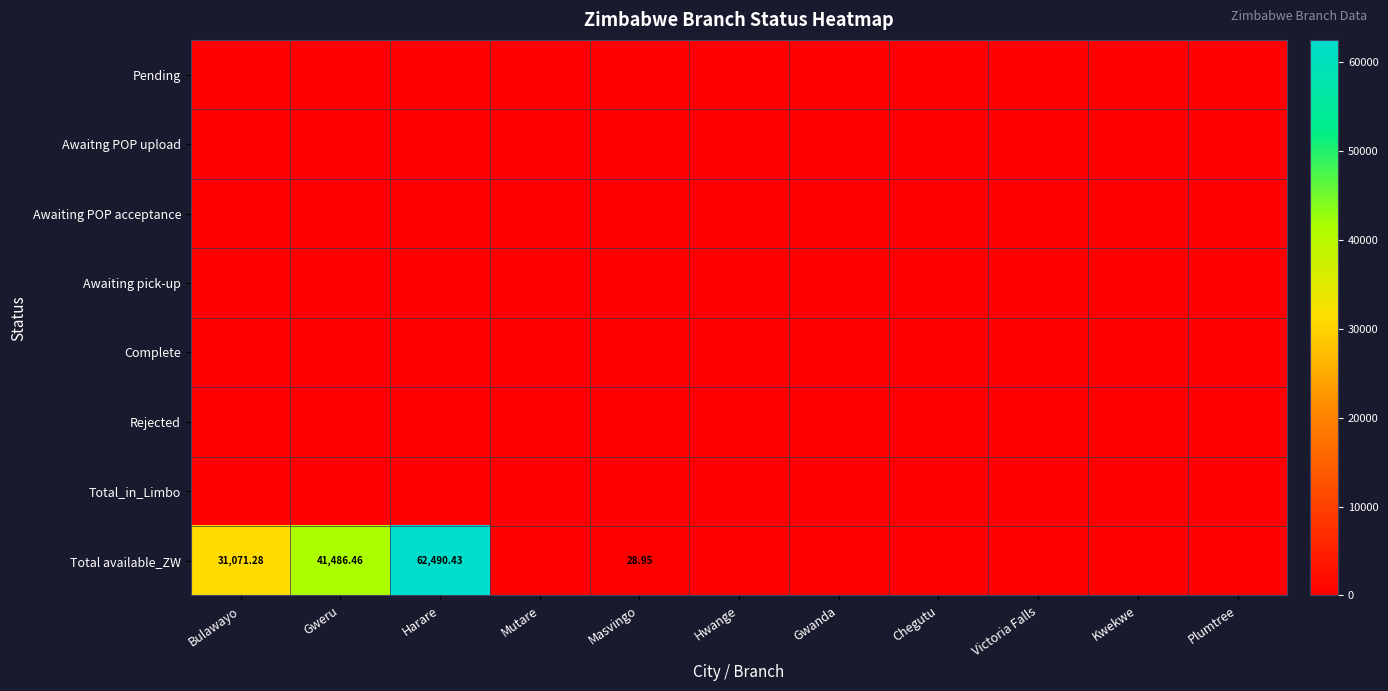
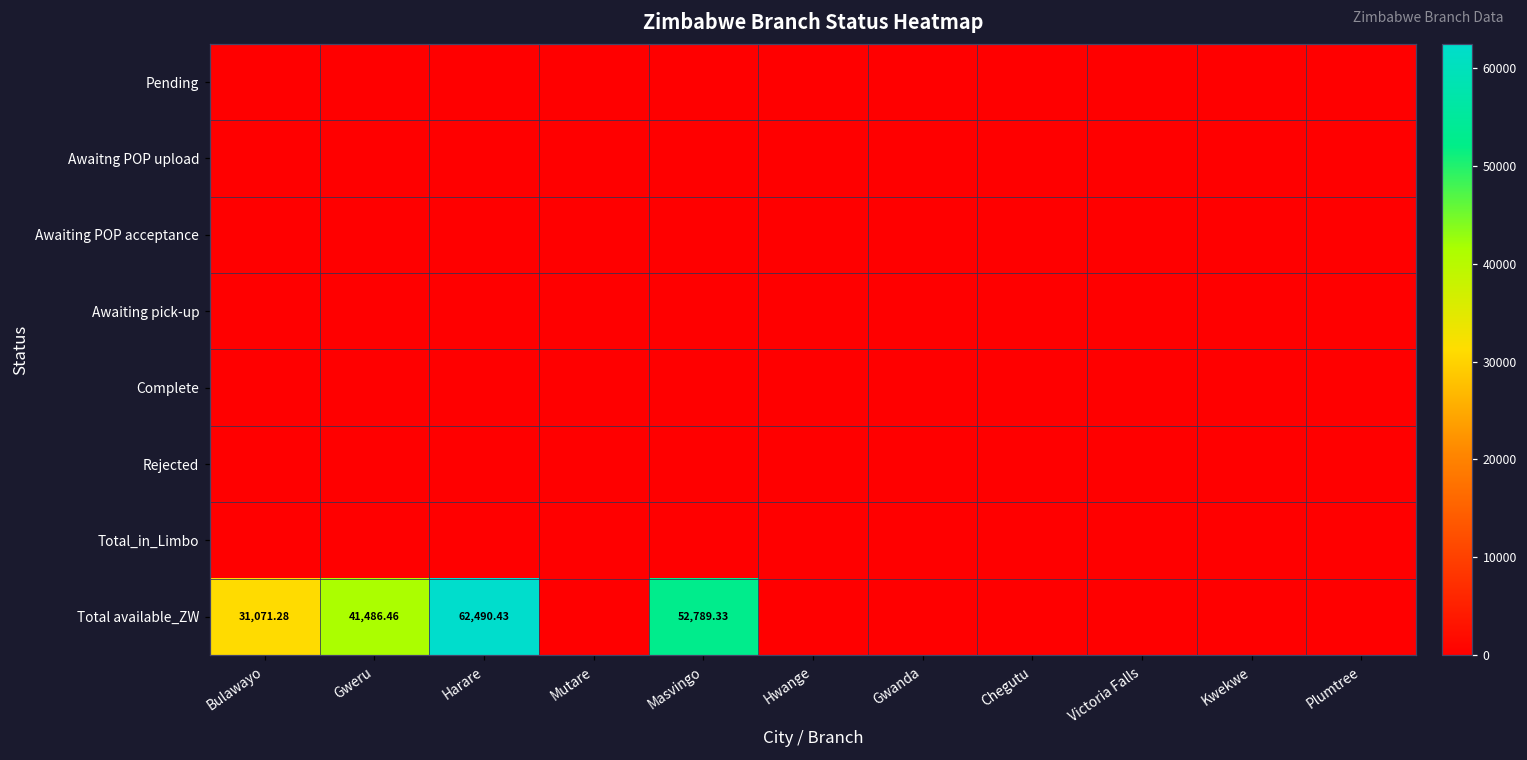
  {
    "Total available_ZW": {
      "Bulawayo": "31,071.28",
      "Gweru": "41,486.46",
      "Harare": "62,490.43",
-     "Masvingo": "28.95"
+     "Masvingo": "52,789.33"
    }
  }
